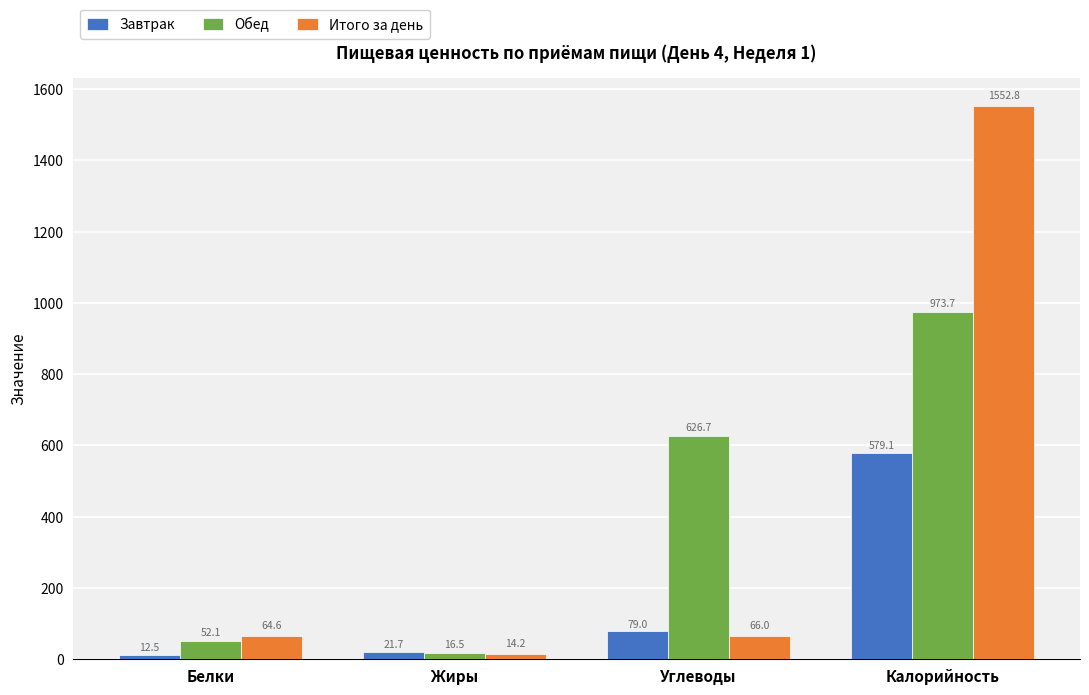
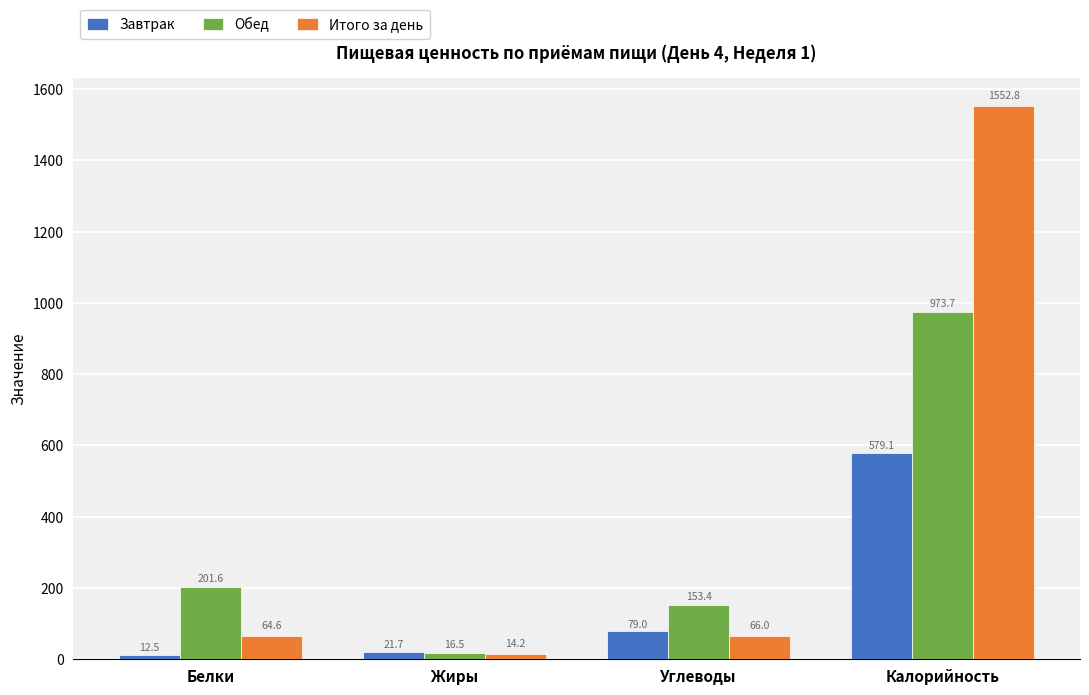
  {
    "Завтрак": {
      "Белки": 12.5,
      "Жиры": 21.7,
      "Углеводы": 79.0,
      "Калорийность": 579.1
    },
    "Обед": {
-     "Белки": 52.1,
+     "Белки": 201.6,
      "Жиры": 16.5,
-     "Углеводы": 626.7,
+     "Углеводы": 153.4,
      "Калорийность": 973.7
    },
    "Итого за день": {
      "Белки": 64.6,
      "Жиры": 14.2,
      "Углеводы": 66.0,
      "Калорийность": 1552.8
    }
  }
